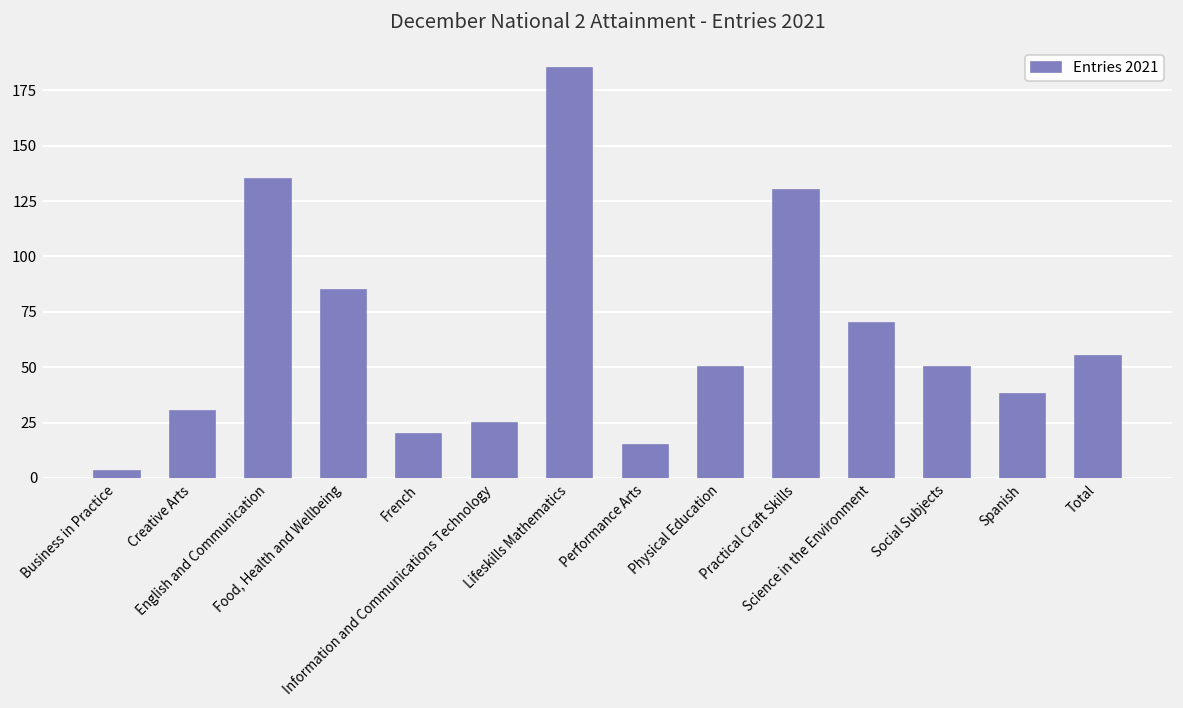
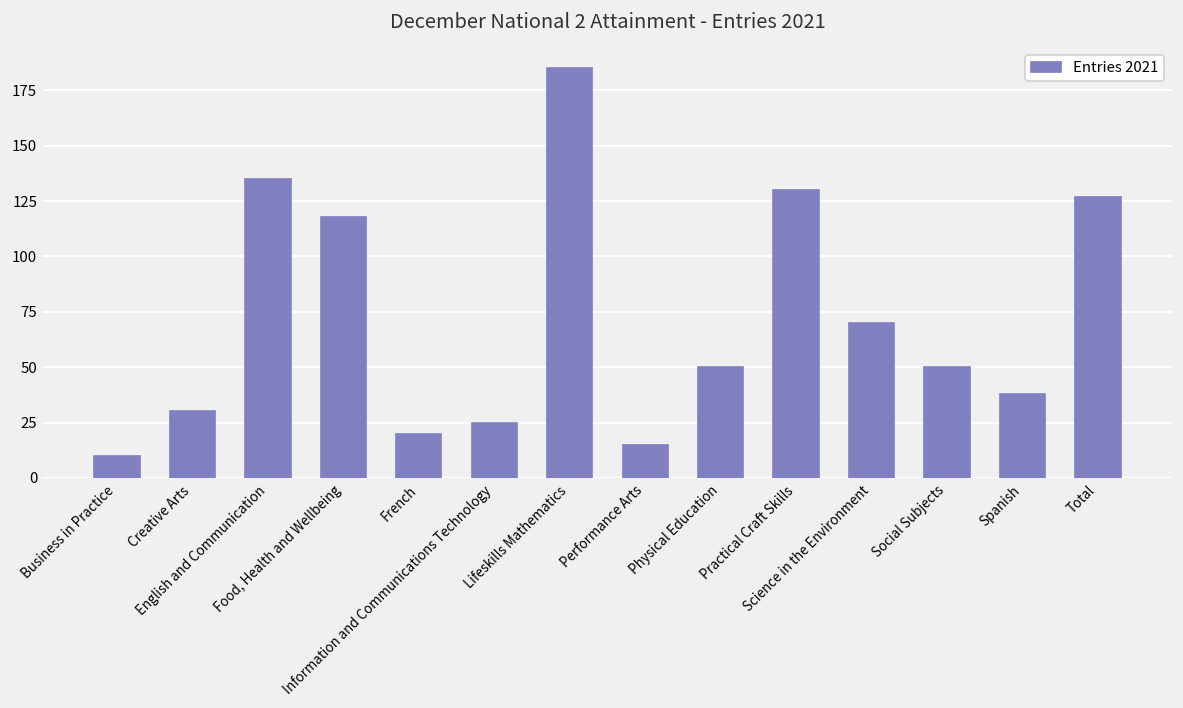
  {
-   "Business in Practice": 3,
+   "Business in Practice": 10,
    "Creative Arts": 30,
    "English and Communication": 135,
-   "Food, Health and Wellbeing": 85,
+   "Food, Health and Wellbeing": 118,
    "French": 20,
    "Information and Communications Technology": 25,
    "Lifeskills Mathematics": 185,
    "Performance Arts": 15,
    "Physical Education": 50,
    "Practical Craft Skills": 130,
    "Science in the Environment": 70,
    "Social Subjects": 50,
    "Spanish": 38,
-   "Total": 55
+   "Total": 127
  }
